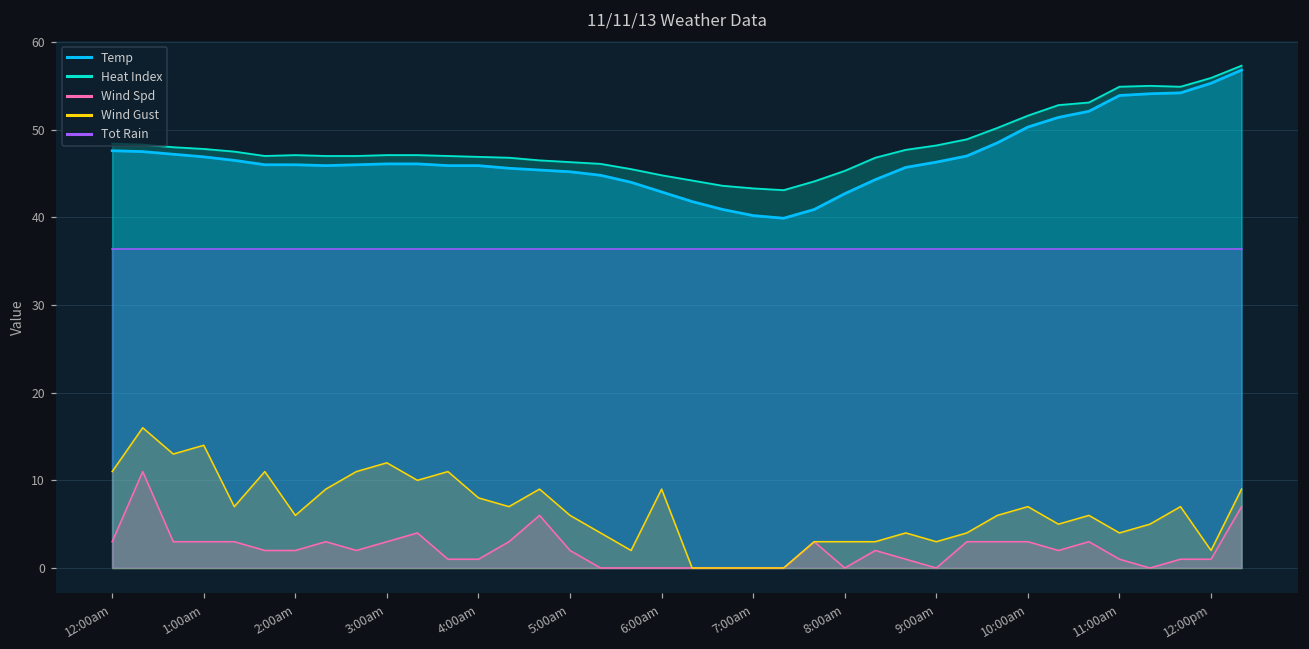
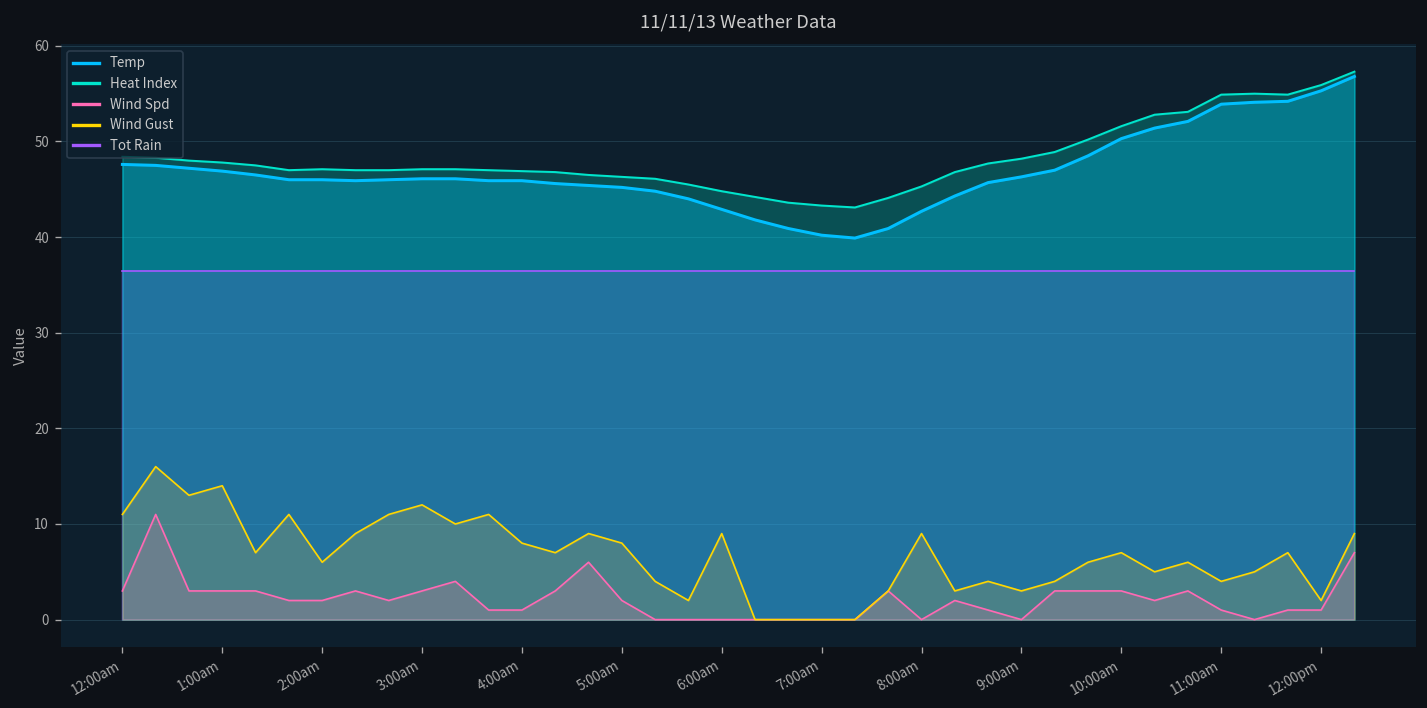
  {
    "Wind Gust": {
      "12:00am": 11,
      "1:00am": 14,
      "2:00am": 6,
      "3:00am": 12,
      "4:00am": 8,
-     "5:00am": 6,
+     "5:00am": 8,
      "6:00am": 9,
-     "8:00am": 3,
+     "8:00am": 9,
      "9:00am": 3,
      "10:00am": 7,
      "11:00am": 4,
      "12:00pm": 2
    }
  }
